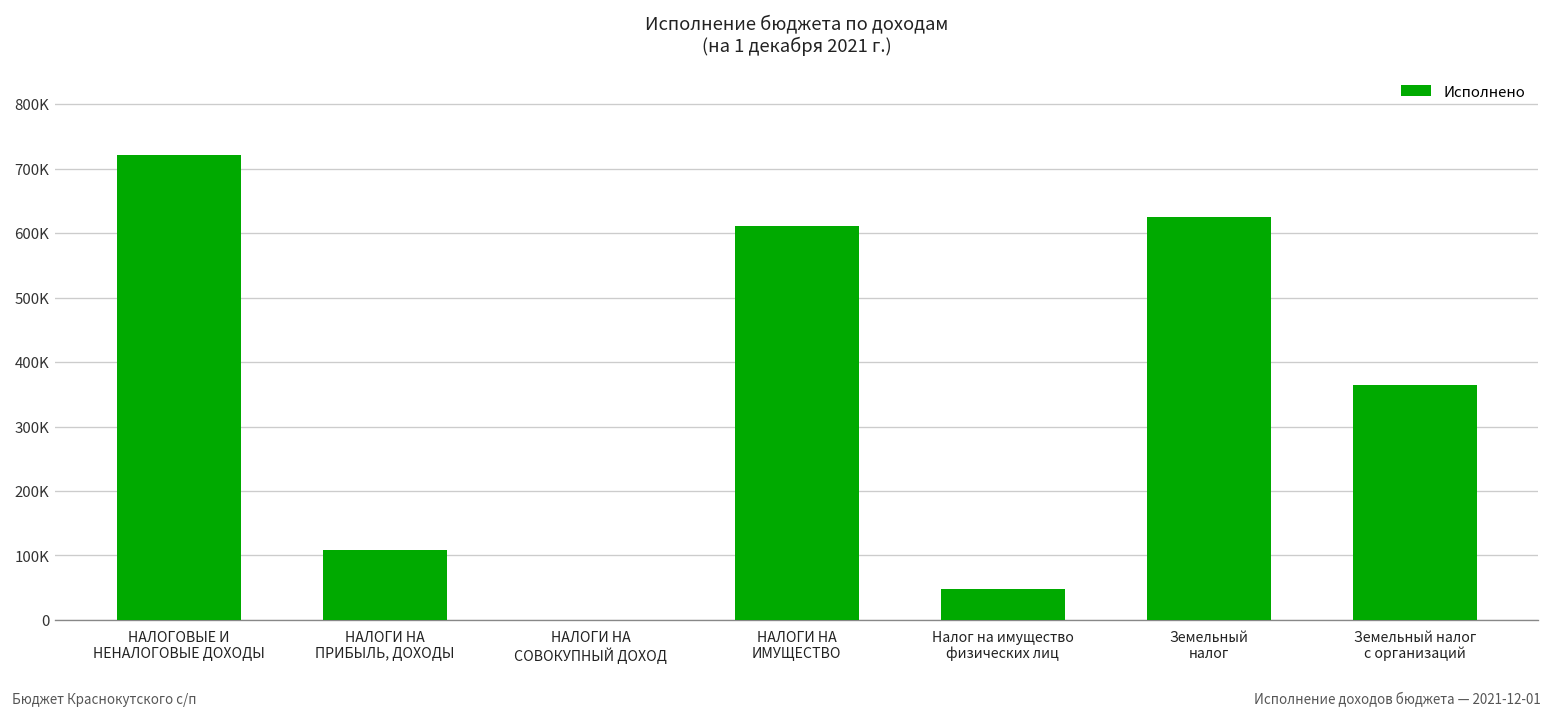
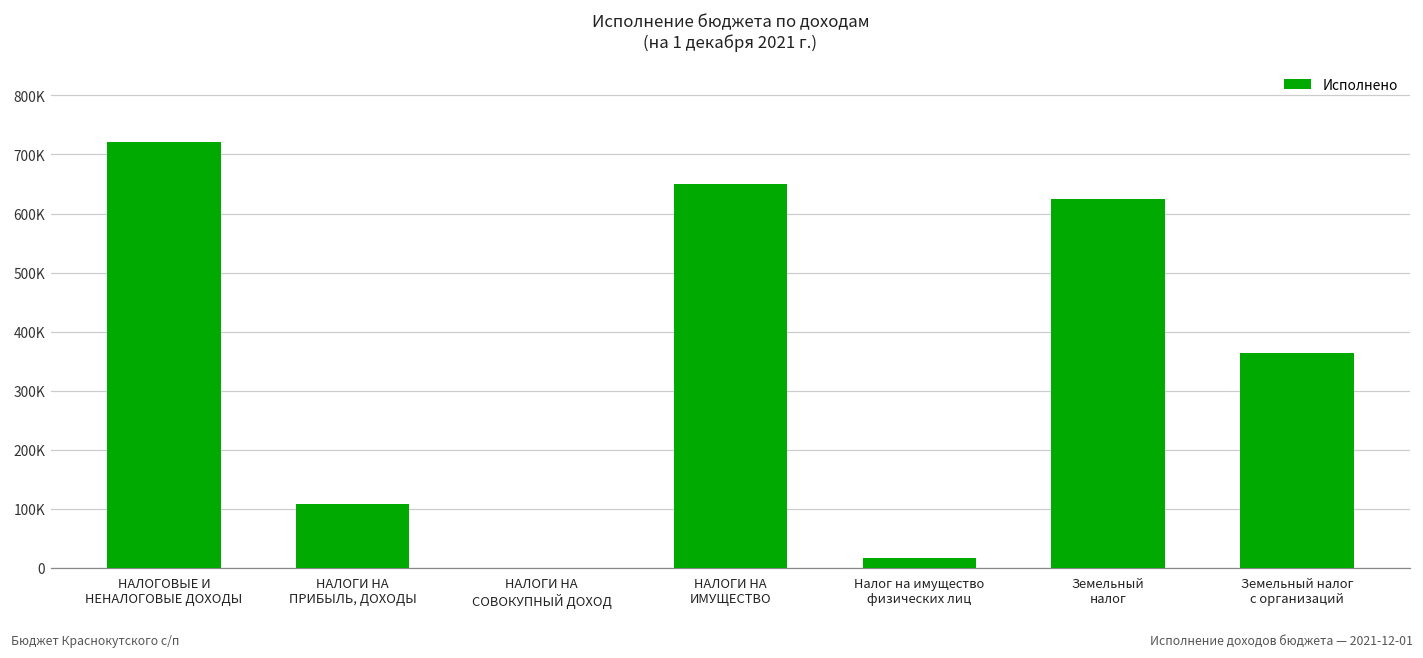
  {
    "НАЛОГОВЫЕ И НЕНАЛОГОВЫЕ ДОХОДЫ": 720000,
    "НАЛОГИ НА ПРИБЫЛЬ, ДОХОДЫ": 110000,
-   "НАЛОГИ НА ИМУЩЕСТВО": 610000,
-   "Налог на имущество физических лиц": 50000,
+   "НАЛОГИ НА ИМУЩЕСТВО": 650000,
+   "Налог на имущество физических лиц": 20000,
    "Земельный налог": 620000,
    "Земельный налог с организаций": 360000
  }
